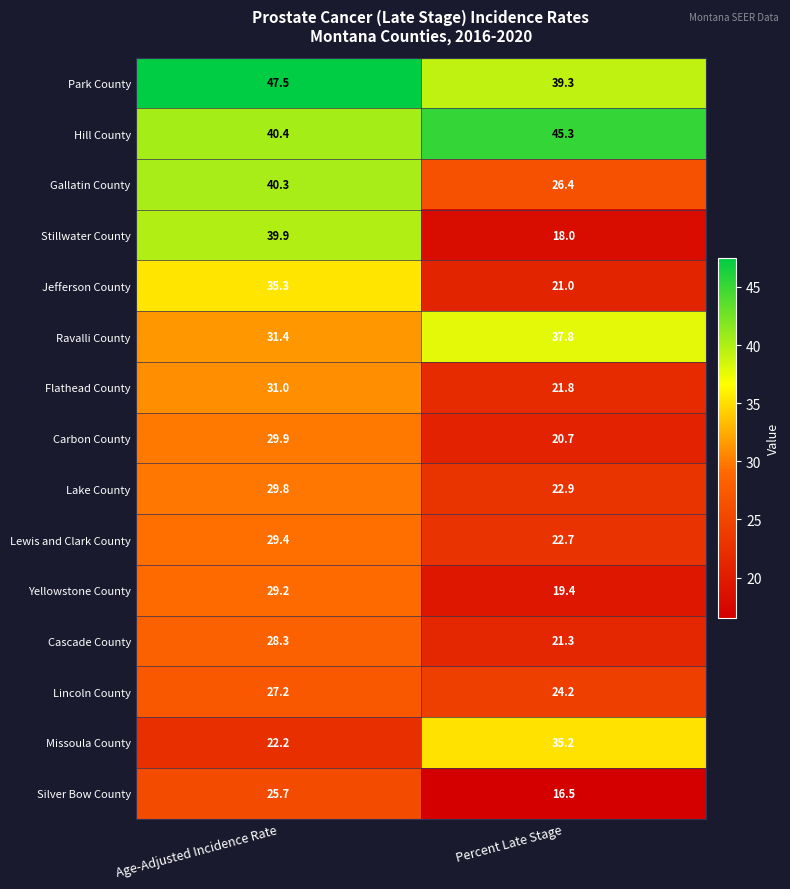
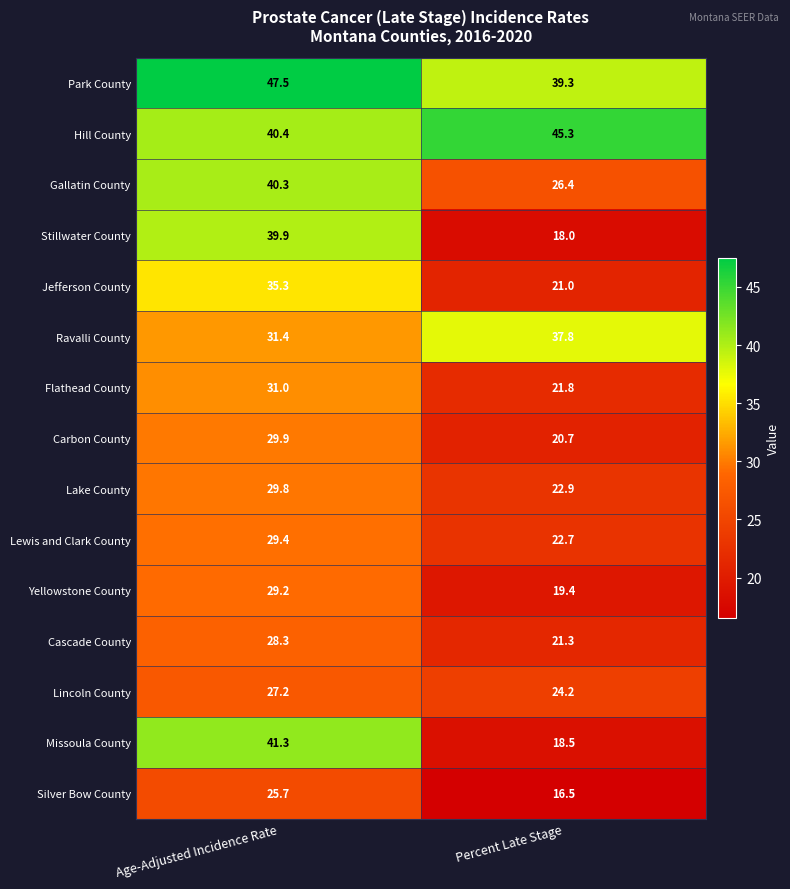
  {
    "Park County": {
      "Age-Adjusted Incidence Rate": 47.5,
      "Percent Late Stage": 39.3
    },
    "Hill County": {
      "Age-Adjusted Incidence Rate": 40.4,
      "Percent Late Stage": 45.3
    },
    "Gallatin County": {
      "Age-Adjusted Incidence Rate": 40.3,
      "Percent Late Stage": 26.4
    },
    "Stillwater County": {
      "Age-Adjusted Incidence Rate": 39.9,
      "Percent Late Stage": 18.0
    },
    "Jefferson County": {
      "Age-Adjusted Incidence Rate": 35.3,
      "Percent Late Stage": 21.0
    },
    "Ravalli County": {
      "Age-Adjusted Incidence Rate": 31.4,
      "Percent Late Stage": 37.8
    },
    "Flathead County": {
      "Age-Adjusted Incidence Rate": 31.0,
      "Percent Late Stage": 21.8
    },
    "Carbon County": {
      "Age-Adjusted Incidence Rate": 29.9,
      "Percent Late Stage": 20.7
    },
    "Lake County": {
      "Age-Adjusted Incidence Rate": 29.8,
      "Percent Late Stage": 22.9
    },
    "Lewis and Clark County": {
      "Age-Adjusted Incidence Rate": 29.4,
      "Percent Late Stage": 22.7
    },
    "Yellowstone County": {
      "Age-Adjusted Incidence Rate": 29.2,
      "Percent Late Stage": 19.4
    },
    "Cascade County": {
      "Age-Adjusted Incidence Rate": 28.3,
      "Percent Late Stage": 21.3
    },
    "Lincoln County": {
      "Age-Adjusted Incidence Rate": 27.2,
      "Percent Late Stage": 24.2
    },
    "Missoula County": {
-     "Age-Adjusted Incidence Rate": 22.2,
-     "Percent Late Stage": 35.2
+     "Age-Adjusted Incidence Rate": 41.3,
+     "Percent Late Stage": 18.5
    },
    "Silver Bow County": {
      "Age-Adjusted Incidence Rate": 25.7,
      "Percent Late Stage": 16.5
    }
  }
